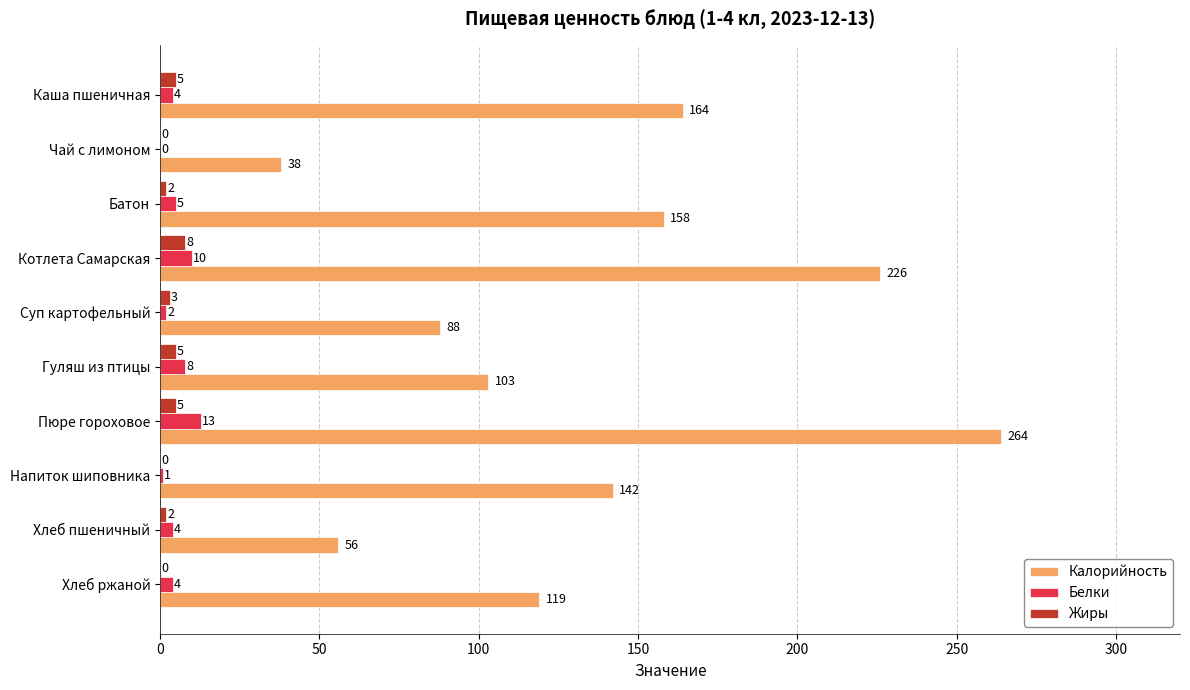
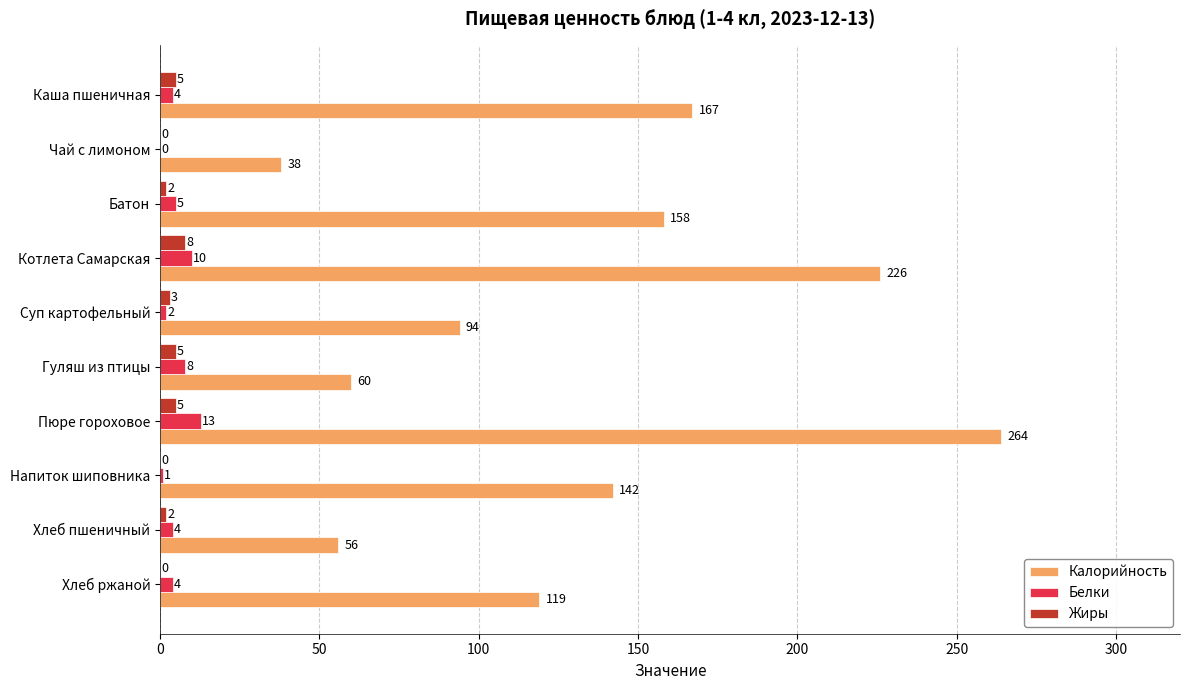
  {
    "Калорийность": {
-     "Каша пшеничная": 164,
+     "Каша пшеничная": 167,
      "Чай с лимоном": 38,
      "Батон": 158,
      "Котлета Самарская": 226,
-     "Суп картофельный": 88,
-     "Гуляш из птицы": 103,
+     "Суп картофельный": 94,
+     "Гуляш из птицы": 60,
      "Пюре гороховое": 264,
      "Напиток шиповника": 142,
      "Хлеб пшеничный": 56,
      "Хлеб ржаной": 119
    }
  }
